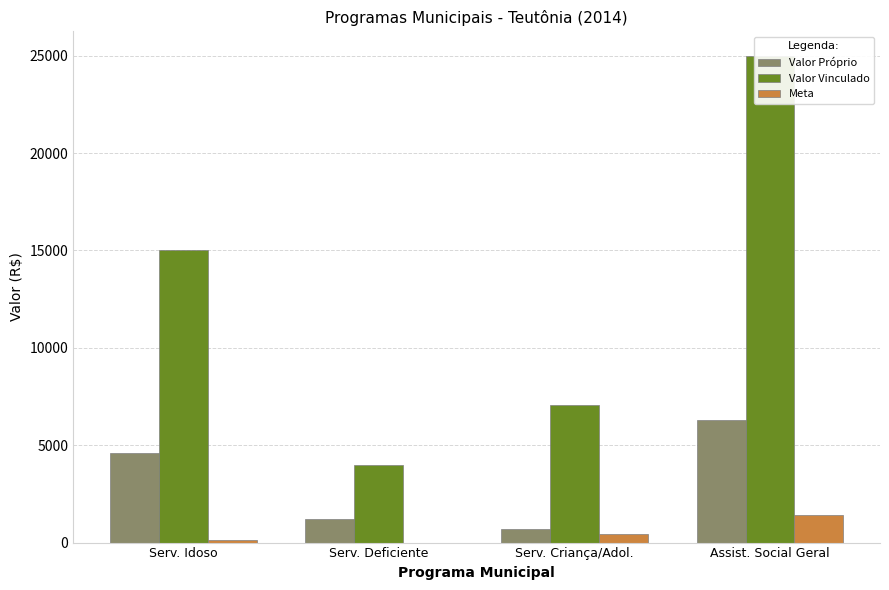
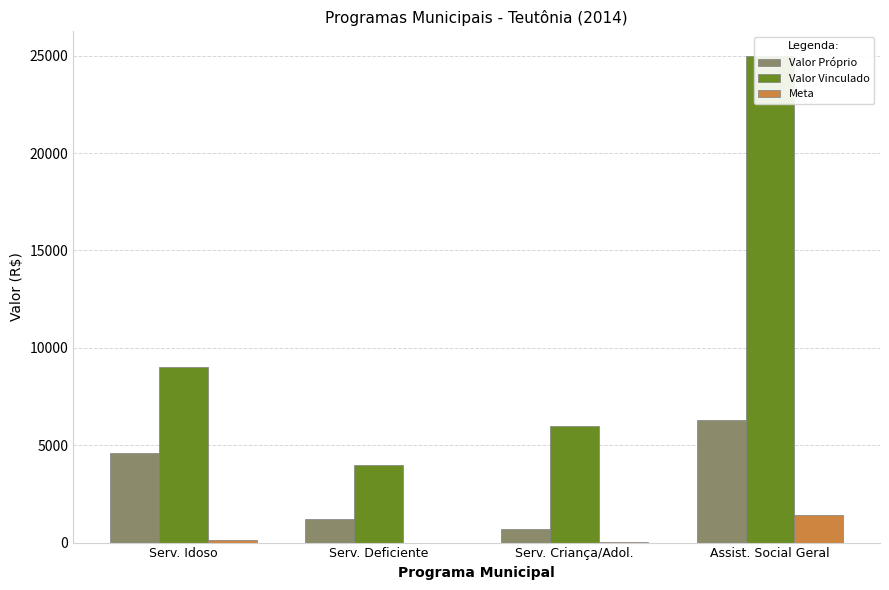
  {
    "Valor Próprio": {
      "Serv. Idoso": 4600,
      "Serv. Deficiente": 1200,
      "Serv. Criança/Adol.": 700,
      "Assist. Social Geral": 6300
    },
    "Valor Vinculado": {
-     "Serv. Idoso": 15000,
+     "Serv. Idoso": 9000,
      "Serv. Deficiente": 4000,
-     "Serv. Criança/Adol.": 7100
+     "Serv. Criança/Adol.": 6000
    },
    "Meta": {
      "Serv. Idoso": 200,
-     "Serv. Criança/Adol.": 500,
+     "Serv. Criança/Adol.": 0,
      "Assist. Social Geral": 1400
    }
  }
